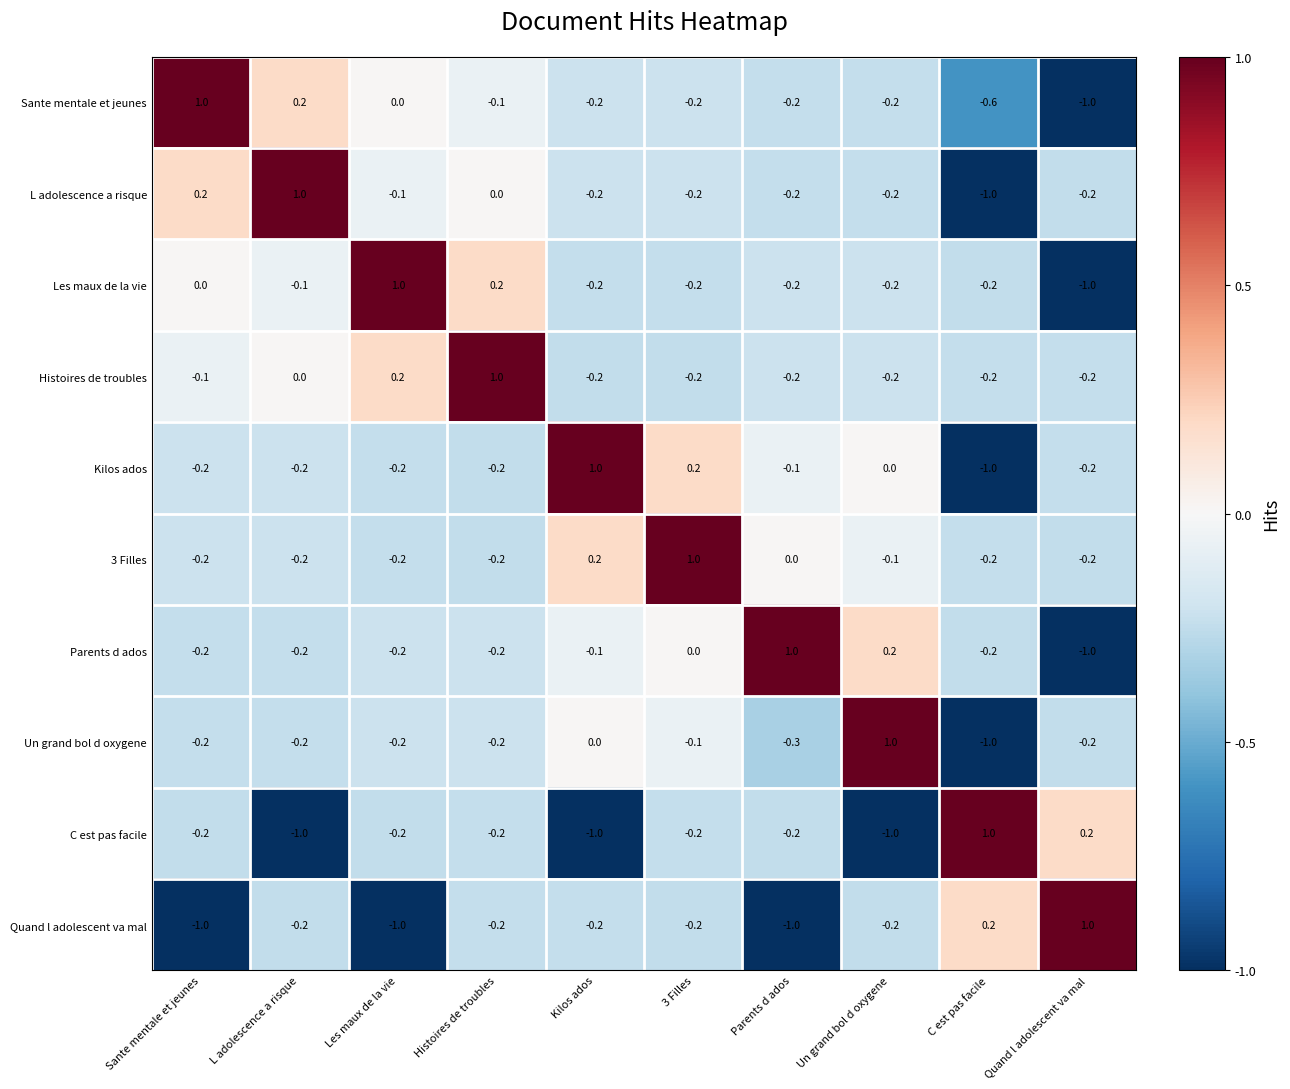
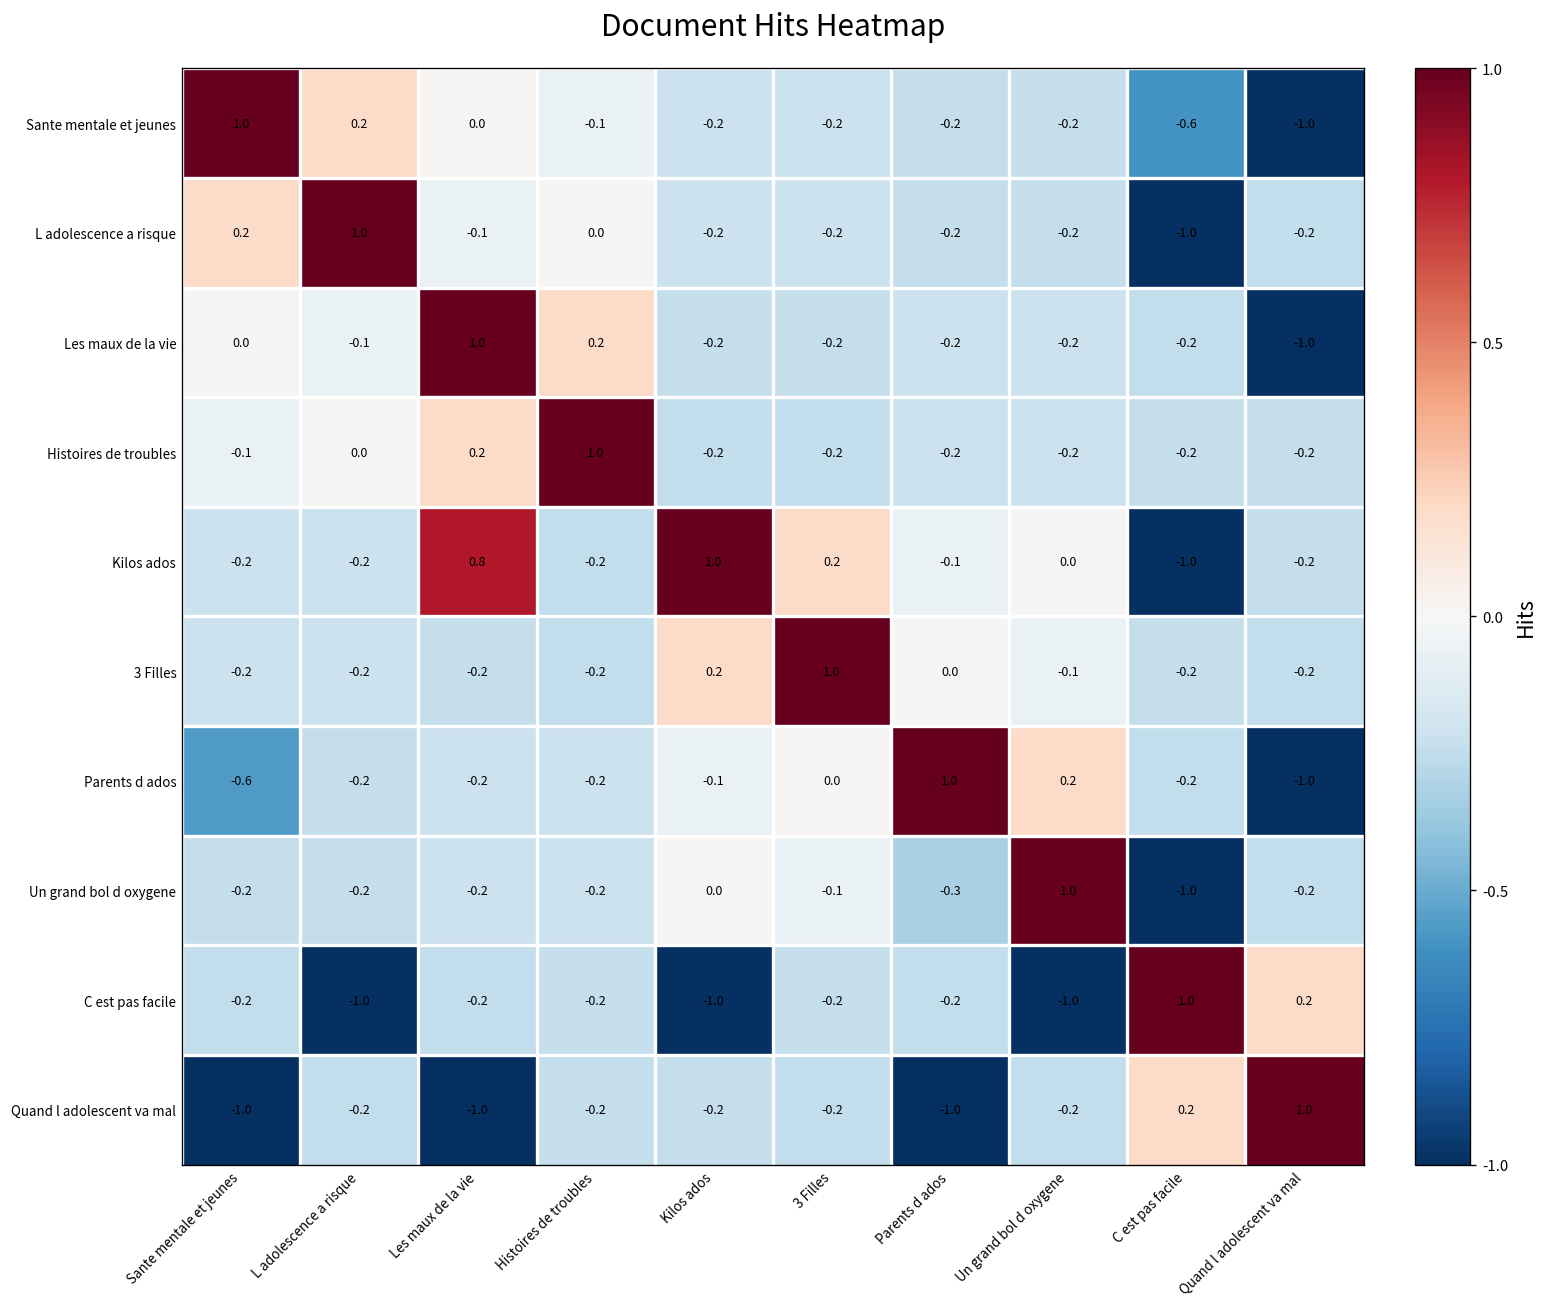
  {
    "Sante mentale et jeunes": {
      "Sante mentale et jeunes": 1.0,
      "L adolescence a risque": 0.2,
      "Les maux de la vie": 0.0,
      "Histoires de troubles": -0.1,
      "Kilos ados": -0.2,
      "3 Filles": -0.2,
      "Parents d ados": -0.2,
      "Un grand bol d oxygene": -0.2,
      "C est pas facile": -0.6,
      "Quand l adolescent va mal": -1.0
    },
    "L adolescence a risque": {
      "Sante mentale et jeunes": 0.2,
      "L adolescence a risque": 1.0,
      "Les maux de la vie": -0.1,
      "Histoires de troubles": 0.0,
      "Kilos ados": -0.2,
      "3 Filles": -0.2,
      "Parents d ados": -0.2,
      "Un grand bol d oxygene": -0.2,
      "C est pas facile": -1.0,
      "Quand l adolescent va mal": -0.2
    },
    "Les maux de la vie": {
      "Sante mentale et jeunes": 0.0,
      "L adolescence a risque": -0.1,
      "Les maux de la vie": 1.0,
      "Histoires de troubles": 0.2,
      "Kilos ados": -0.2,
      "3 Filles": -0.2,
      "Parents d ados": -0.2,
      "Un grand bol d oxygene": -0.2,
      "C est pas facile": -0.2,
      "Quand l adolescent va mal": -1.0
    },
    "Histoires de troubles": {
      "Sante mentale et jeunes": -0.1,
      "L adolescence a risque": 0.0,
      "Les maux de la vie": 0.2,
      "Histoires de troubles": 1.0,
      "Kilos ados": -0.2,
      "3 Filles": -0.2,
      "Parents d ados": -0.2,
      "Un grand bol d oxygene": -0.2,
      "C est pas facile": -0.2,
      "Quand l adolescent va mal": -0.2
    },
    "Kilos ados": {
      "Sante mentale et jeunes": -0.2,
      "L adolescence a risque": -0.2,
-     "Les maux de la vie": -0.2,
+     "Les maux de la vie": 0.8,
      "Histoires de troubles": -0.2,
      "Kilos ados": 1.0,
      "3 Filles": 0.2,
      "Parents d ados": -0.1,
      "Un grand bol d oxygene": 0.0,
      "C est pas facile": -1.0,
      "Quand l adolescent va mal": -0.2
    },
    "3 Filles": {
      "Sante mentale et jeunes": -0.2,
      "L adolescence a risque": -0.2,
      "Les maux de la vie": -0.2,
      "Histoires de troubles": -0.2,
      "Kilos ados": 0.2,
      "3 Filles": 1.0,
      "Parents d ados": 0.0,
      "Un grand bol d oxygene": -0.1,
      "C est pas facile": -0.2,
      "Quand l adolescent va mal": -0.2
    },
    "Parents d ados": {
-     "Sante mentale et jeunes": -0.2,
+     "Sante mentale et jeunes": -0.6,
      "L adolescence a risque": -0.2,
      "Les maux de la vie": -0.2,
      "Histoires de troubles": -0.2,
      "Kilos ados": -0.1,
      "3 Filles": 0.0,
      "Parents d ados": 1.0,
      "Un grand bol d oxygene": 0.2,
      "C est pas facile": -0.2,
      "Quand l adolescent va mal": -1.0
    },
    "Un grand bol d oxygene": {
      "Sante mentale et jeunes": -0.2,
      "L adolescence a risque": -0.2,
      "Les maux de la vie": -0.2,
      "Histoires de troubles": -0.2,
      "Kilos ados": 0.0,
      "3 Filles": -0.1,
      "Parents d ados": -0.3,
      "Un grand bol d oxygene": 1.0,
      "C est pas facile": -1.0,
      "Quand l adolescent va mal": -0.2
    },
    "C est pas facile": {
      "Sante mentale et jeunes": -0.2,
      "L adolescence a risque": -1.0,
      "Les maux de la vie": -0.2,
      "Histoires de troubles": -0.2,
      "Kilos ados": -1.0,
      "3 Filles": -0.2,
      "Parents d ados": -0.2,
      "Un grand bol d oxygene": -1.0,
      "C est pas facile": 1.0,
      "Quand l adolescent va mal": 0.2
    },
    "Quand l adolescent va mal": {
      "Sante mentale et jeunes": -1.0,
      "L adolescence a risque": -0.2,
      "Les maux de la vie": -1.0,
      "Histoires de troubles": -0.2,
      "Kilos ados": -0.2,
      "3 Filles": -0.2,
      "Parents d ados": -1.0,
      "Un grand bol d oxygene": -0.2,
      "C est pas facile": 0.2,
      "Quand l adolescent va mal": 1.0
    }
  }
